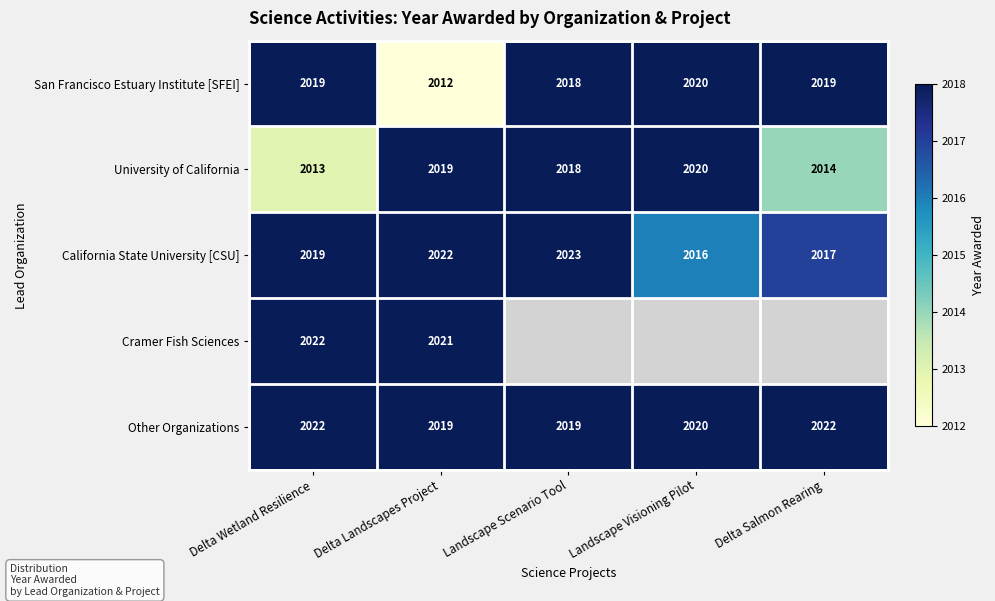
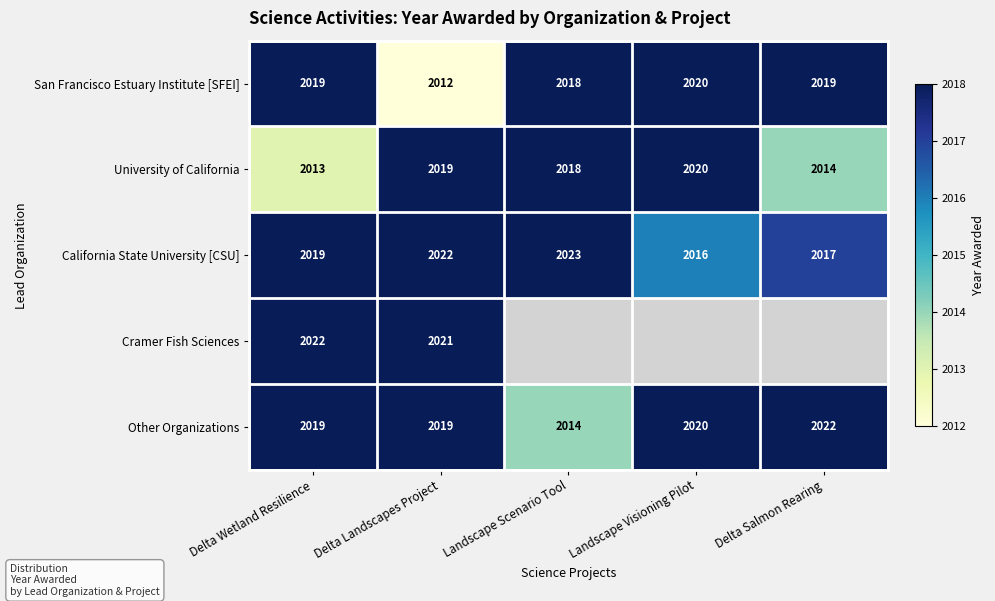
  {
    "San Francisco Estuary Institute [SFEI]": {
      "Delta Wetland Resilience": 2019,
      "Delta Landscapes Project": 2012,
      "Landscape Scenario Tool": 2018,
      "Landscape Visioning Pilot": 2020,
      "Delta Salmon Rearing": 2019
    },
    "University of California": {
      "Delta Wetland Resilience": 2013,
      "Delta Landscapes Project": 2019,
      "Landscape Scenario Tool": 2018,
      "Landscape Visioning Pilot": 2020,
      "Delta Salmon Rearing": 2014
    },
    "California State University [CSU]": {
      "Delta Wetland Resilience": 2019,
      "Delta Landscapes Project": 2022,
      "Landscape Scenario Tool": 2023,
      "Landscape Visioning Pilot": 2016,
      "Delta Salmon Rearing": 2017
    },
    "Cramer Fish Sciences": {
      "Delta Wetland Resilience": 2022,
      "Delta Landscapes Project": 2021
    },
    "Other Organizations": {
-     "Delta Wetland Resilience": 2022,
+     "Delta Wetland Resilience": 2019,
      "Delta Landscapes Project": 2019,
-     "Landscape Scenario Tool": 2019,
+     "Landscape Scenario Tool": 2014,
      "Landscape Visioning Pilot": 2020,
      "Delta Salmon Rearing": 2022
    }
  }
